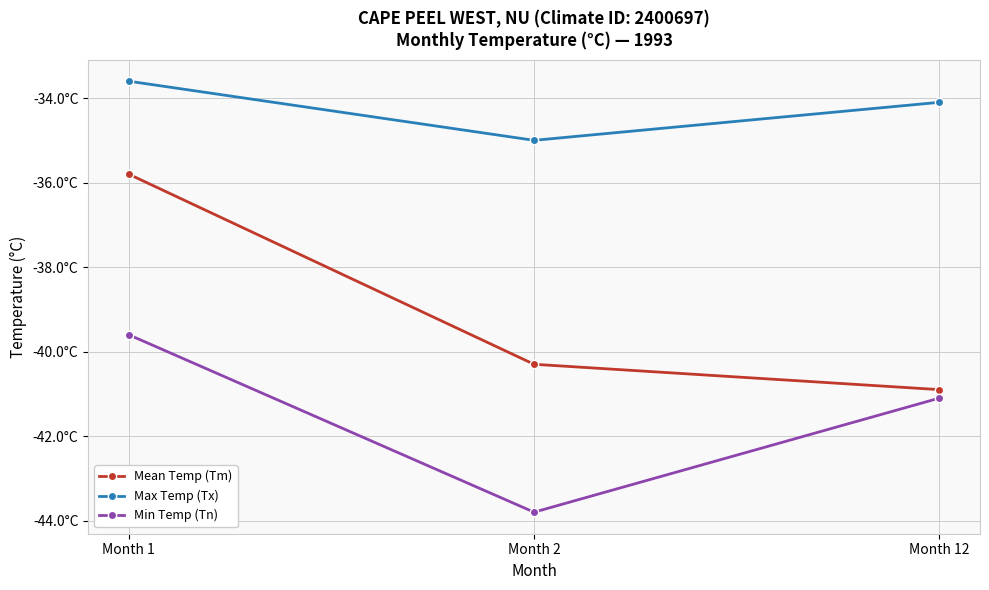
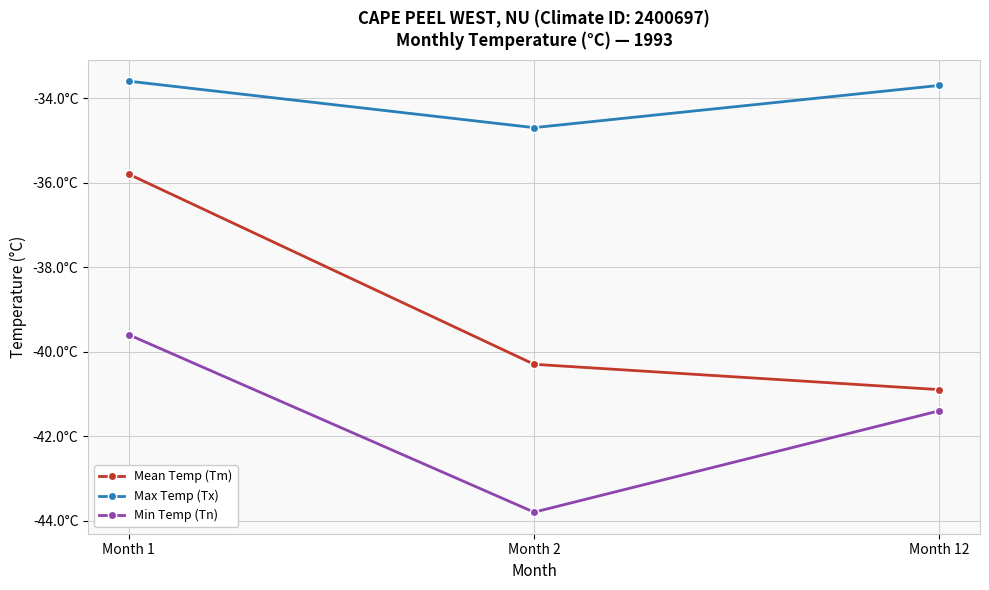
  {
    "Mean Temp (Tm)": {
      "Month 1": "-35.8°C",
      "Month 2": "-40.3°C",
      "Month 12": "-40.9°C"
    },
    "Max Temp (Tx)": {
      "Month 1": "-33.6°C",
-     "Month 2": "-35.0°C",
-     "Month 12": "-34.1°C"
+     "Month 2": "-34.7°C",
+     "Month 12": "-33.7°C"
    },
    "Min Temp (Tn)": {
      "Month 1": "-39.6°C",
      "Month 2": "-43.8°C",
-     "Month 12": "-41.1°C"
+     "Month 12": "-41.4°C"
    }
  }
